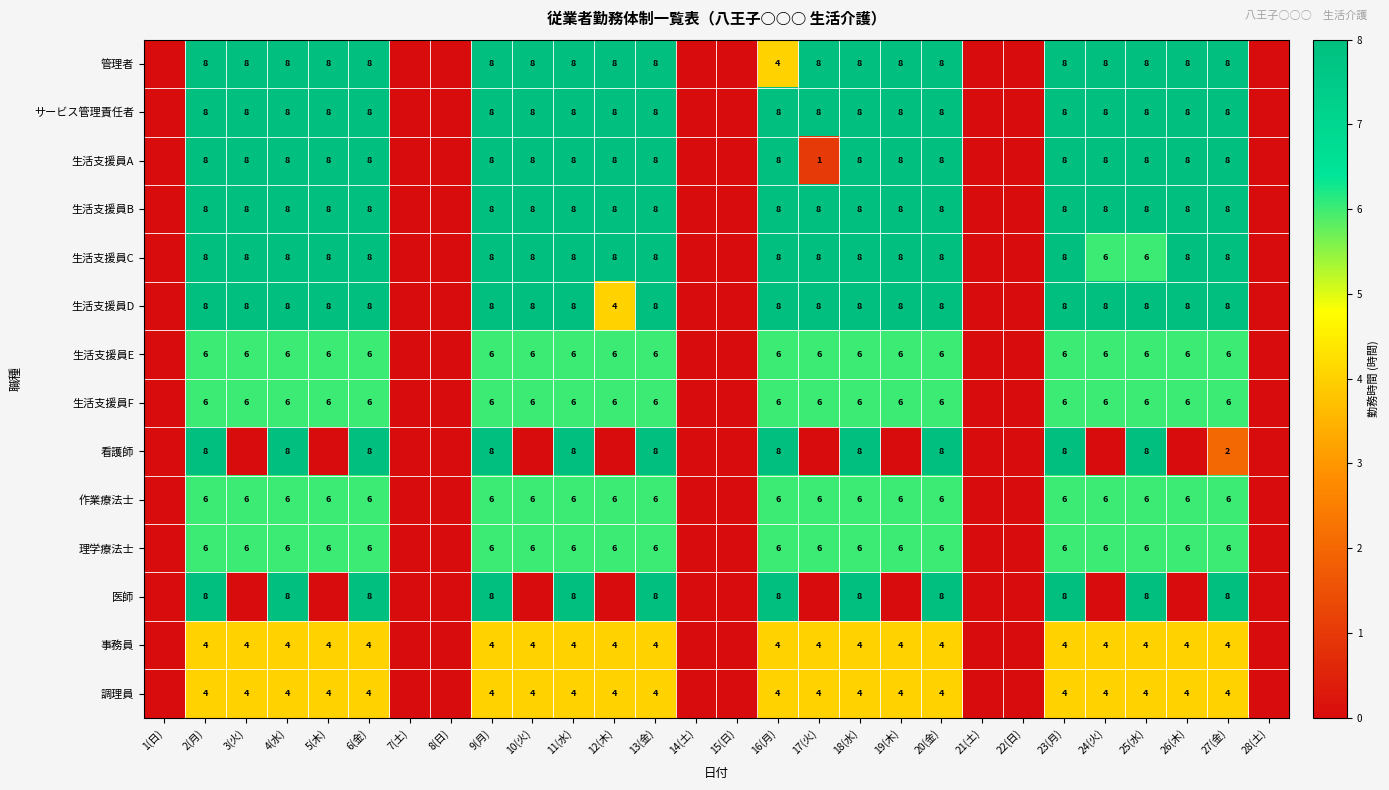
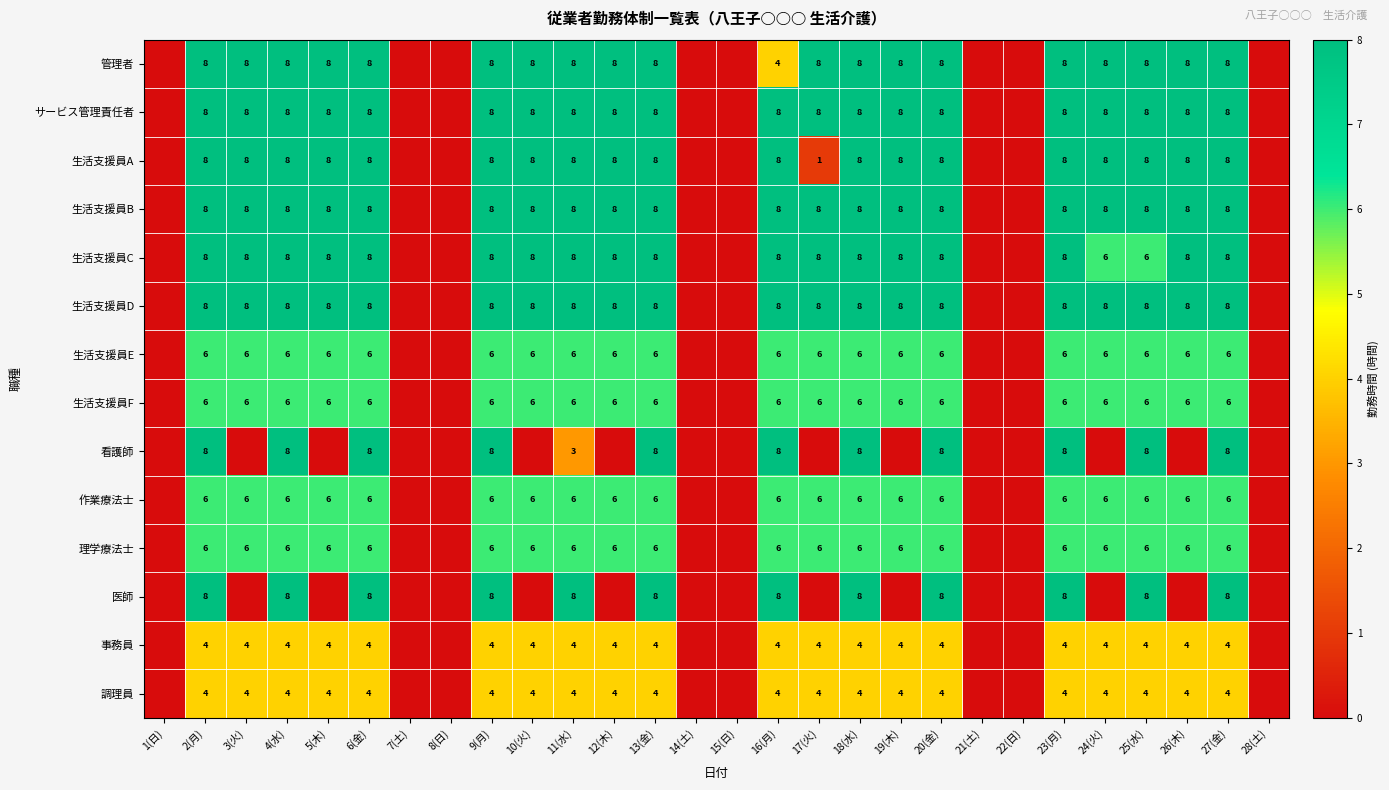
  {
    "生活支援員D": {
      "2(月)": 8,
      "3(火)": 8,
      "4(水)": 8,
      "5(木)": 8,
      "6(金)": 8,
      "9(月)": 8,
      "10(火)": 8,
      "11(水)": 8,
-     "12(木)": 4,
+     "12(木)": 8,
      "13(金)": 8,
      "16(月)": 8,
      "17(火)": 8,
      "18(水)": 8,
      "19(木)": 8,
      "20(金)": 8,
      "23(月)": 8,
      "24(火)": 8,
      "25(水)": 8,
      "26(木)": 8,
      "27(金)": 8
    },
    "看護師": {
      "2(月)": 8,
      "4(水)": 8,
      "6(金)": 8,
      "9(月)": 8,
-     "11(水)": 8,
+     "11(水)": 3,
      "13(金)": 8,
      "16(月)": 8,
      "18(水)": 8,
      "20(金)": 8,
      "23(月)": 8,
      "25(水)": 8,
-     "27(金)": 2
+     "27(金)": 8
    }
  }
